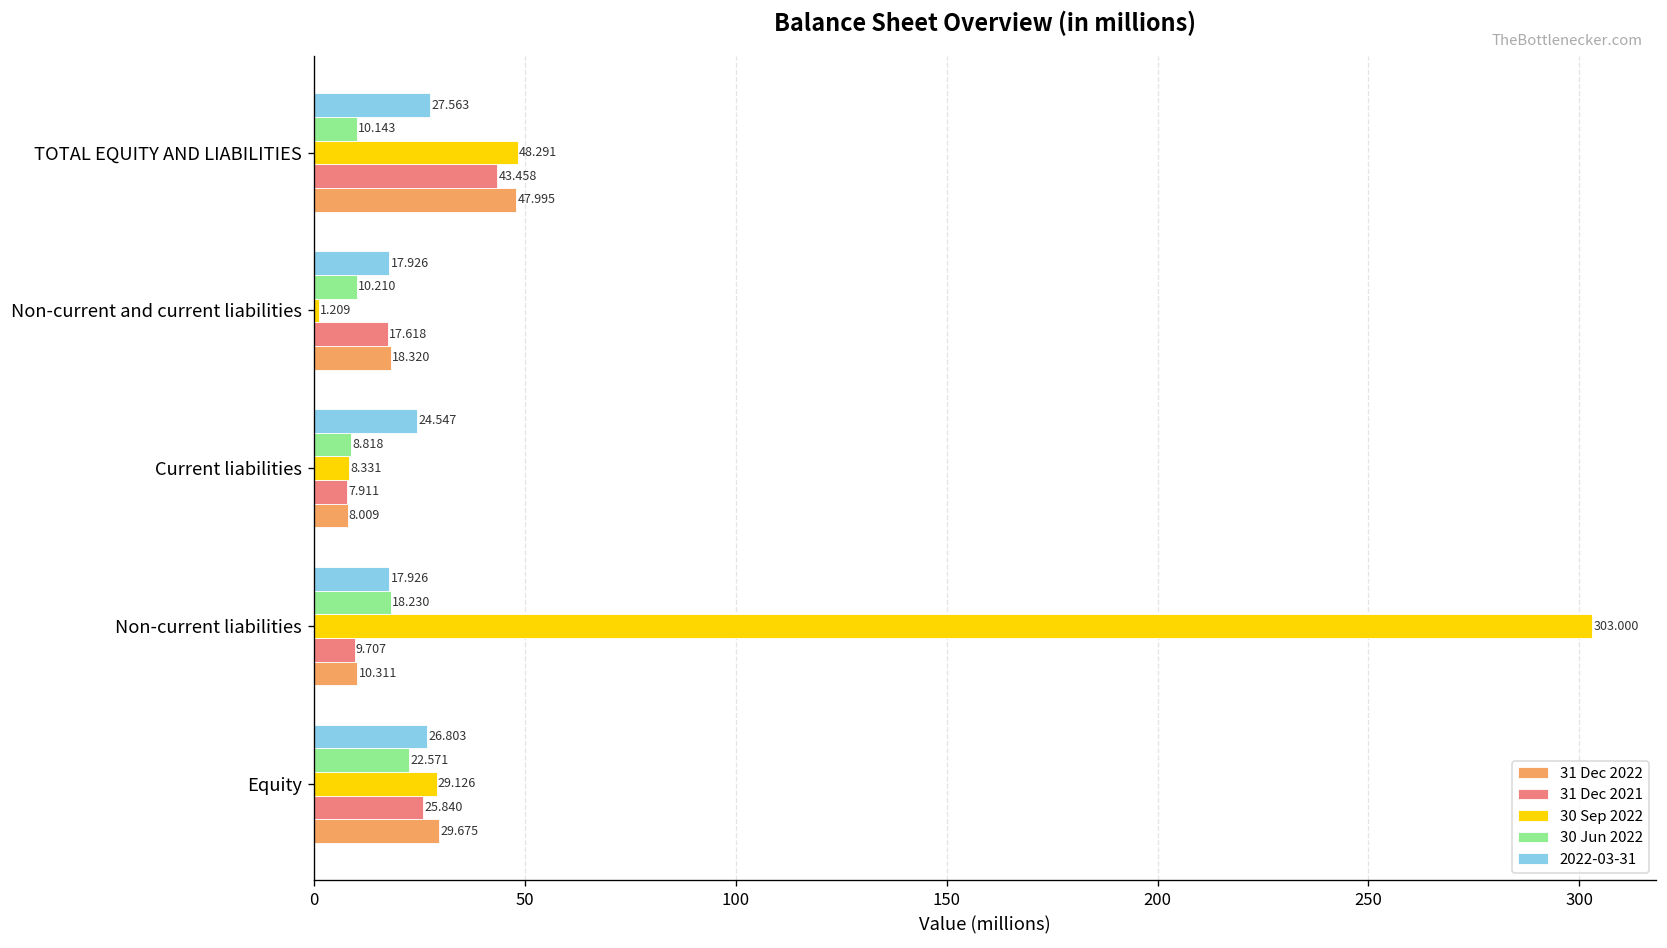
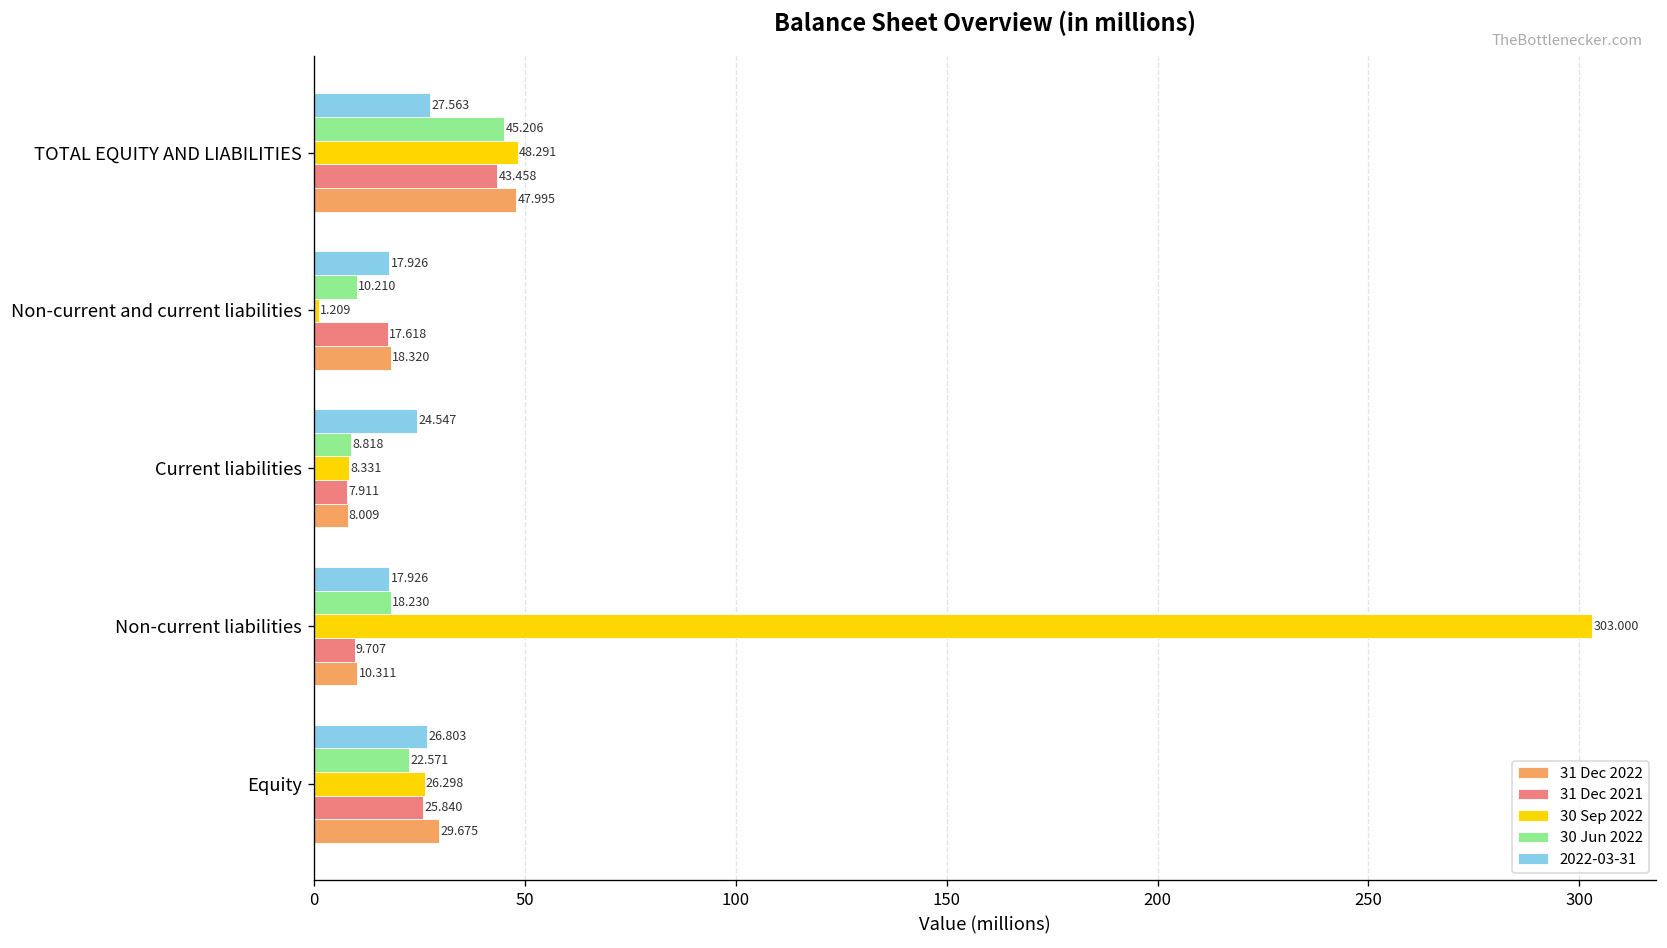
  {
    "30 Sep 2022": {
      "TOTAL EQUITY AND LIABILITIES": 48.291,
      "Non-current and current liabilities": 1.209,
      "Current liabilities": 8.331,
      "Non-current liabilities": 303.000,
-     "Equity": 29.126
+     "Equity": 26.298
    },
    "30 Jun 2022": {
-     "TOTAL EQUITY AND LIABILITIES": 10.143,
+     "TOTAL EQUITY AND LIABILITIES": 45.206,
      "Non-current and current liabilities": 10.210,
      "Current liabilities": 8.818,
      "Non-current liabilities": 18.230,
      "Equity": 22.571
    },
    "2022-03-31": {
      "TOTAL EQUITY AND LIABILITIES": 27.563,
      "Non-current and current liabilities": 17.926,
      "Current liabilities": 24.547,
      "Non-current liabilities": 17.926,
      "Equity": 26.803
    }
  }
